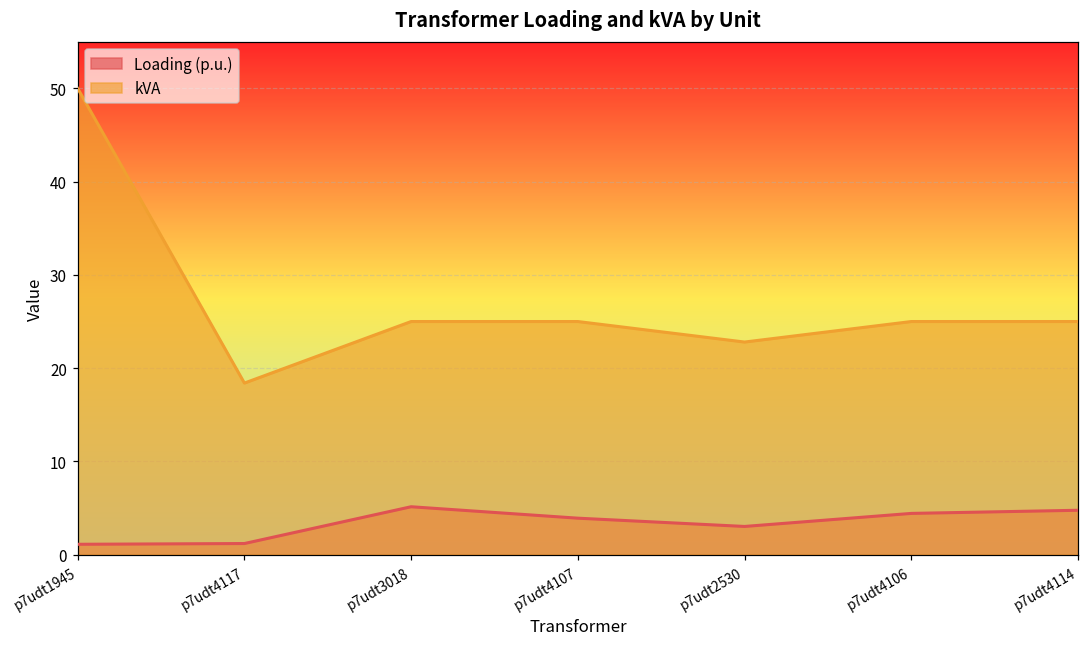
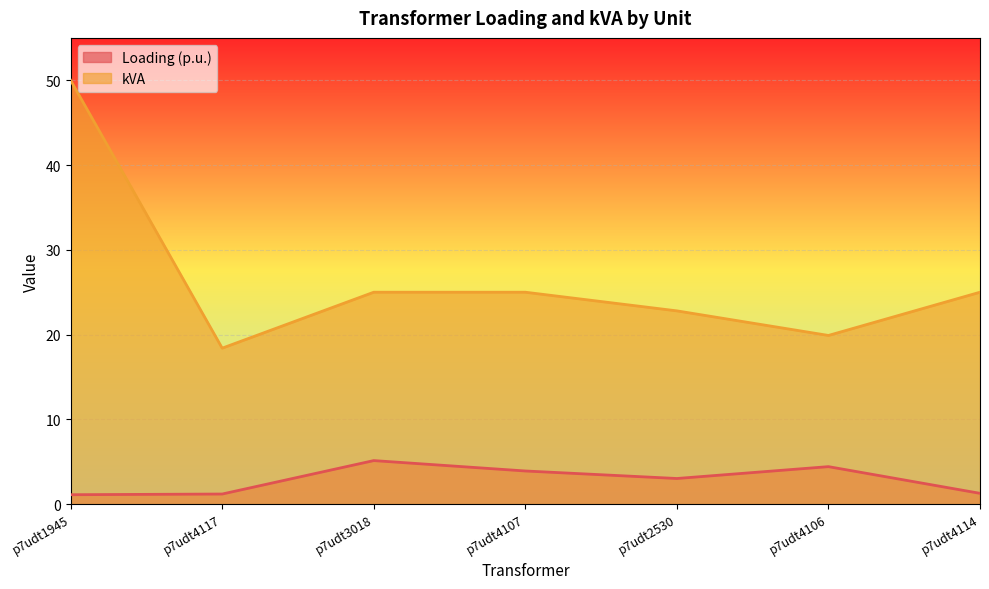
  {
    "Loading (p.u.)": {
      "p7udt1945": 1,
      "p7udt4117": 1,
      "p7udt3018": 5,
      "p7udt4107": 4,
      "p7udt2530": 3,
      "p7udt4106": 4,
-     "p7udt4114": 5
+     "p7udt4114": 1
    },
    "kVA": {
      "p7udt1945": 50,
      "p7udt4117": 18,
      "p7udt3018": 25,
      "p7udt4107": 25,
      "p7udt2530": 23,
-     "p7udt4106": 25,
+     "p7udt4106": 20,
      "p7udt4114": 25
    }
  }
